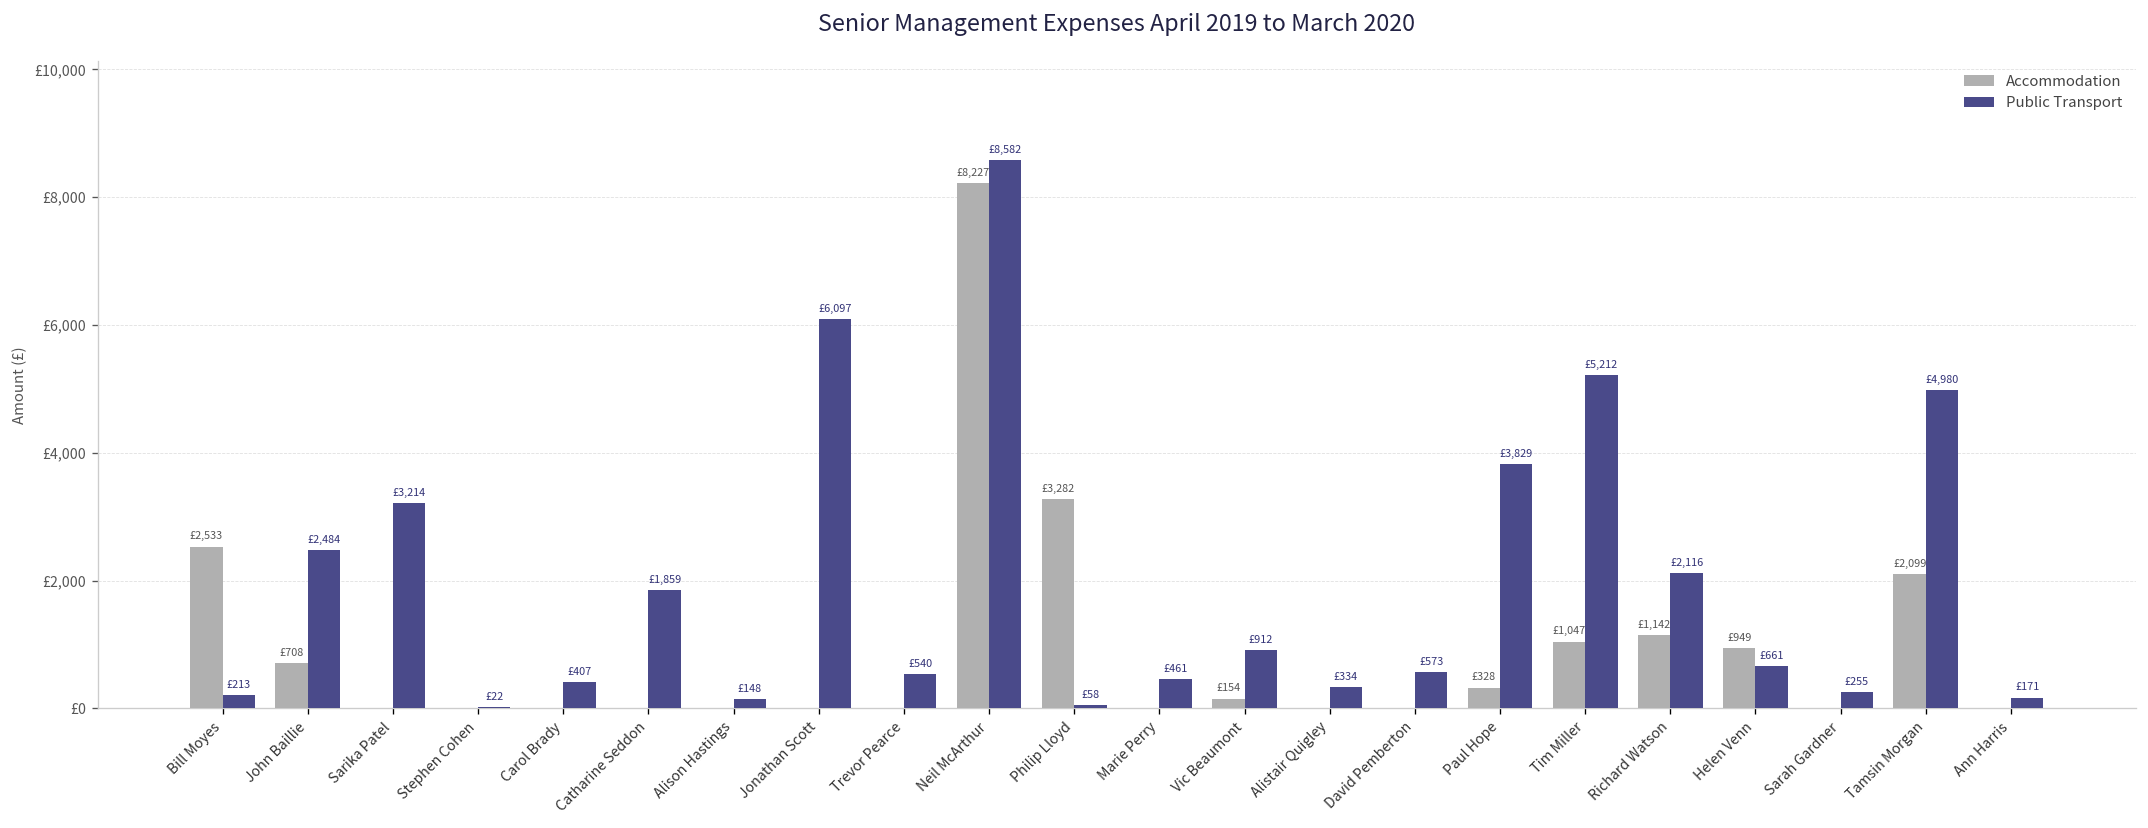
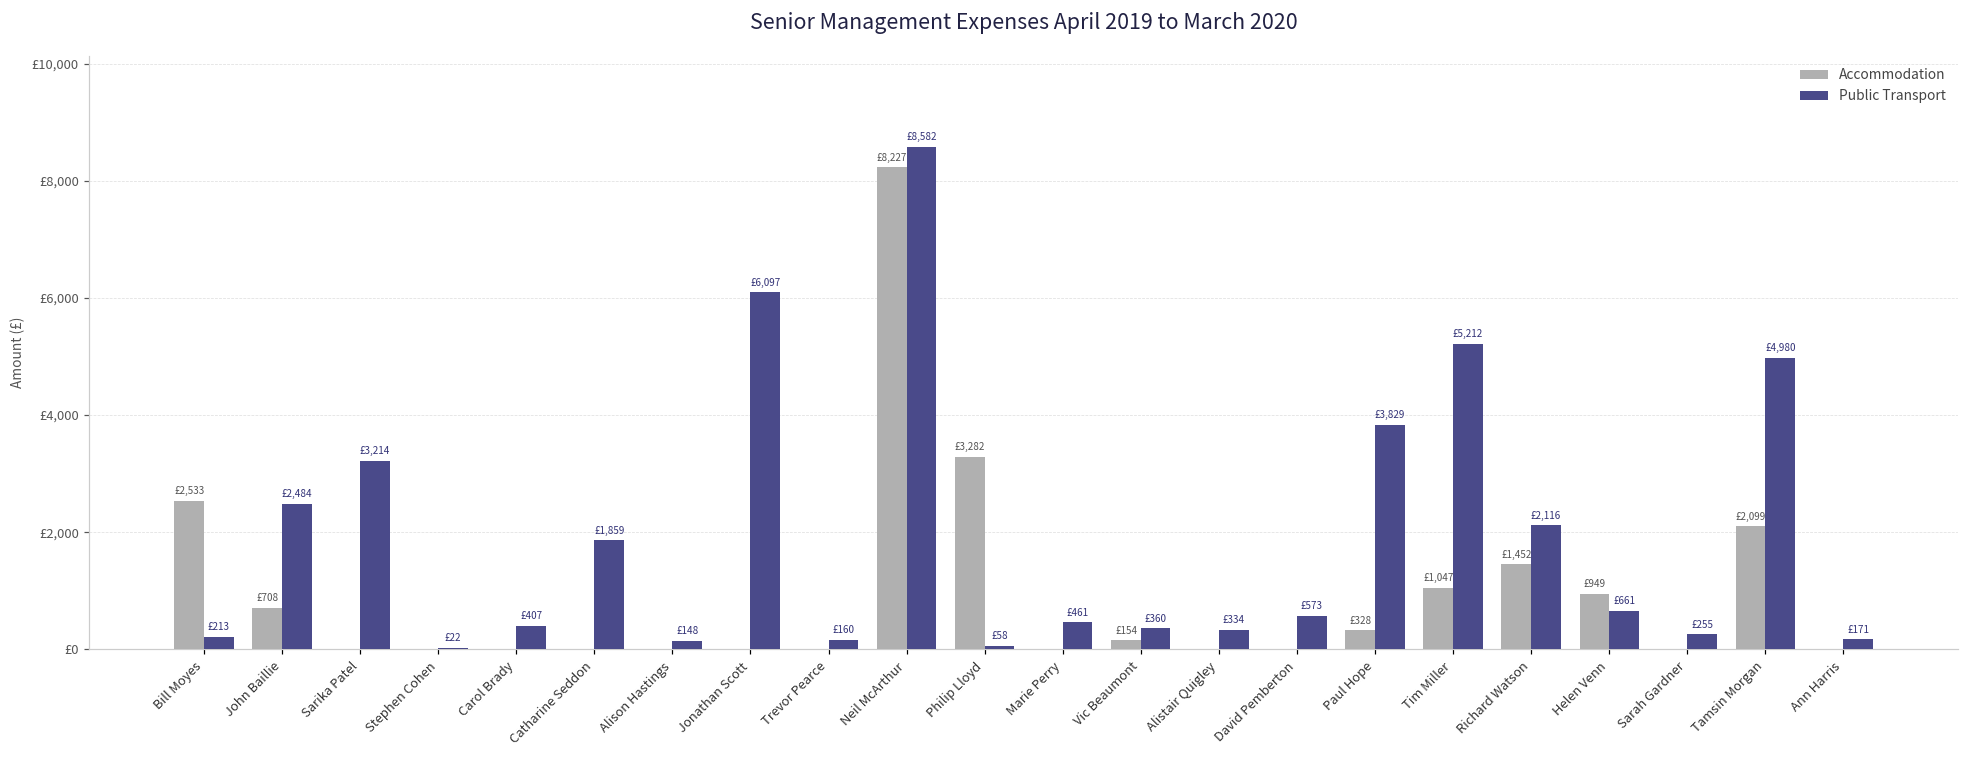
  {
    "Accommodation": {
      "Bill Moyes": "£2,533",
      "John Baillie": "£708",
      "Neil McArthur": "£8,227",
      "Philip Lloyd": "£3,282",
      "Vic Beaumont": "£154",
      "Paul Hope": "£328",
      "Tim Miller": "£1,047",
-     "Richard Watson": "£1,142",
+     "Richard Watson": "£1,452",
      "Helen Venn": "£949",
      "Tamsin Morgan": "£2,099"
    },
    "Public Transport": {
      "Bill Moyes": "£213",
      "John Baillie": "£2,484",
      "Sarika Patel": "£3,214",
      "Stephen Cohen": "£22",
      "Carol Brady": "£407",
      "Catharine Seddon": "£1,859",
      "Alison Hastings": "£148",
      "Jonathan Scott": "£6,097",
-     "Trevor Pearce": "£540",
+     "Trevor Pearce": "£160",
      "Neil McArthur": "£8,582",
      "Philip Lloyd": "£58",
      "Marie Perry": "£461",
-     "Vic Beaumont": "£912",
+     "Vic Beaumont": "£360",
      "Alistair Quigley": "£334",
      "David Pemberton": "£573",
      "Paul Hope": "£3,829",
      "Tim Miller": "£5,212",
      "Richard Watson": "£2,116",
      "Helen Venn": "£661",
      "Sarah Gardner": "£255",
      "Tamsin Morgan": "£4,980",
      "Ann Harris": "£171"
    }
  }
